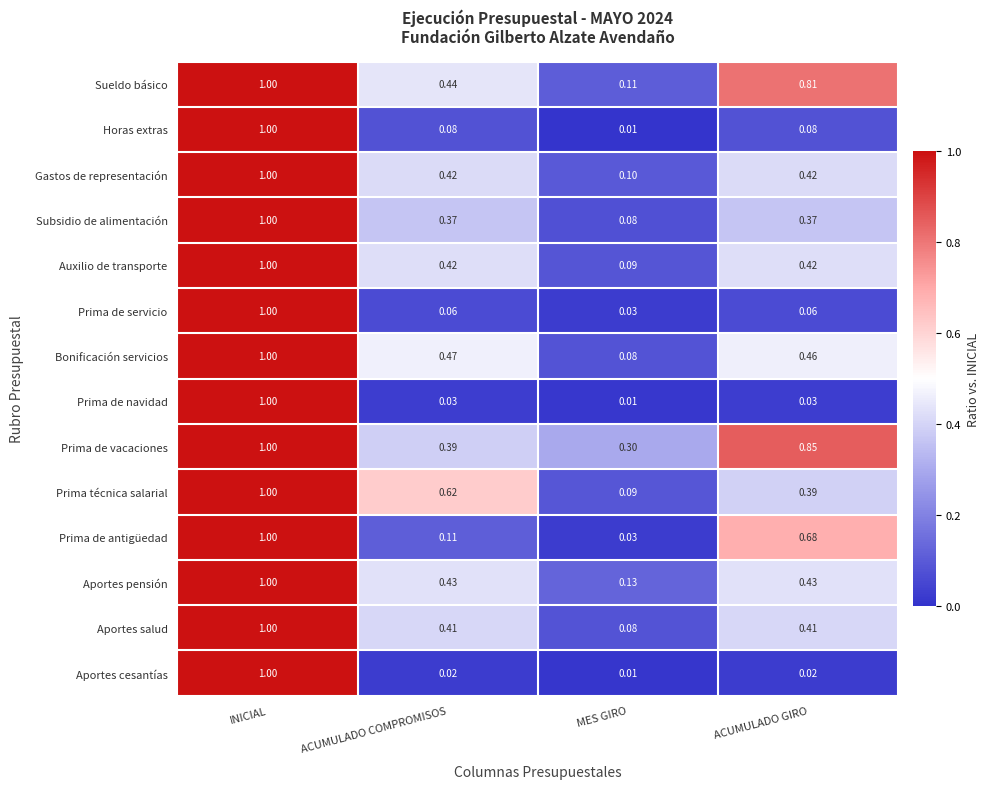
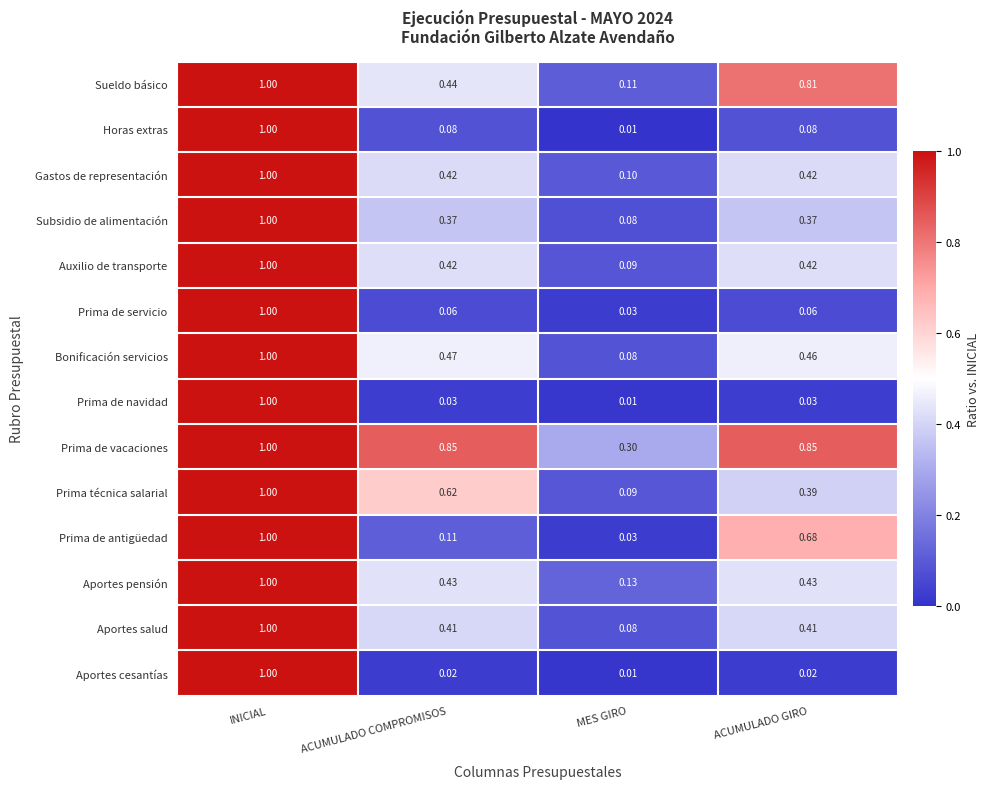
  {
    "Sueldo básico": {
      "INICIAL": 1.00,
      "ACUMULADO COMPROMISOS": 0.44,
      "MES GIRO": 0.11,
      "ACUMULADO GIRO": 0.81
    },
    "Horas extras": {
      "INICIAL": 1.00,
      "ACUMULADO COMPROMISOS": 0.08,
      "MES GIRO": 0.01,
      "ACUMULADO GIRO": 0.08
    },
    "Gastos de representación": {
      "INICIAL": 1.00,
      "ACUMULADO COMPROMISOS": 0.42,
      "MES GIRO": 0.10,
      "ACUMULADO GIRO": 0.42
    },
    "Subsidio de alimentación": {
      "INICIAL": 1.00,
      "ACUMULADO COMPROMISOS": 0.37,
      "MES GIRO": 0.08,
      "ACUMULADO GIRO": 0.37
    },
    "Auxilio de transporte": {
      "INICIAL": 1.00,
      "ACUMULADO COMPROMISOS": 0.42,
      "MES GIRO": 0.09,
      "ACUMULADO GIRO": 0.42
    },
    "Prima de servicio": {
      "INICIAL": 1.00,
      "ACUMULADO COMPROMISOS": 0.06,
      "MES GIRO": 0.03,
      "ACUMULADO GIRO": 0.06
    },
    "Bonificación servicios": {
      "INICIAL": 1.00,
      "ACUMULADO COMPROMISOS": 0.47,
      "MES GIRO": 0.08,
      "ACUMULADO GIRO": 0.46
    },
    "Prima de navidad": {
      "INICIAL": 1.00,
      "ACUMULADO COMPROMISOS": 0.03,
      "MES GIRO": 0.01,
      "ACUMULADO GIRO": 0.03
    },
    "Prima de vacaciones": {
      "INICIAL": 1.00,
-     "ACUMULADO COMPROMISOS": 0.39,
+     "ACUMULADO COMPROMISOS": 0.85,
      "MES GIRO": 0.30,
      "ACUMULADO GIRO": 0.85
    },
    "Prima técnica salarial": {
      "INICIAL": 1.00,
      "ACUMULADO COMPROMISOS": 0.62,
      "MES GIRO": 0.09,
      "ACUMULADO GIRO": 0.39
    },
    "Prima de antigüedad": {
      "INICIAL": 1.00,
      "ACUMULADO COMPROMISOS": 0.11,
      "MES GIRO": 0.03,
      "ACUMULADO GIRO": 0.68
    },
    "Aportes pensión": {
      "INICIAL": 1.00,
      "ACUMULADO COMPROMISOS": 0.43,
      "MES GIRO": 0.13,
      "ACUMULADO GIRO": 0.43
    },
    "Aportes salud": {
      "INICIAL": 1.00,
      "ACUMULADO COMPROMISOS": 0.41,
      "MES GIRO": 0.08,
      "ACUMULADO GIRO": 0.41
    },
    "Aportes cesantías": {
      "INICIAL": 1.00,
      "ACUMULADO COMPROMISOS": 0.02,
      "MES GIRO": 0.01,
      "ACUMULADO GIRO": 0.02
    }
  }
